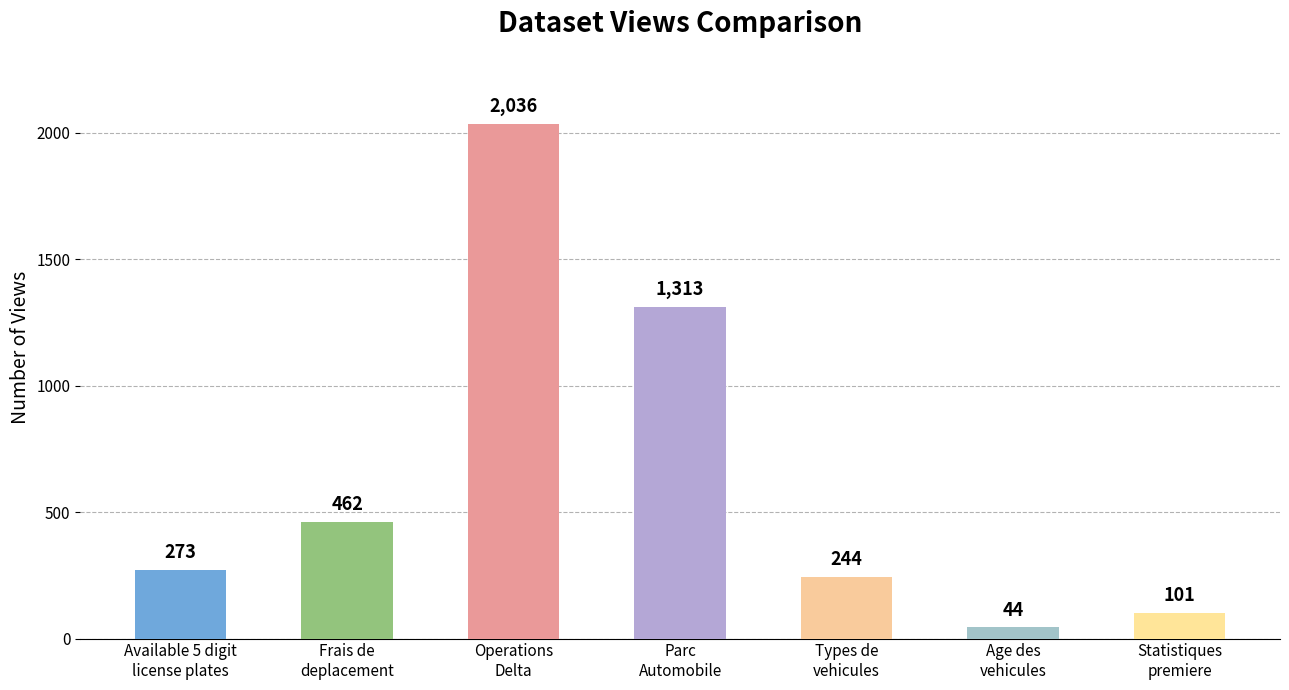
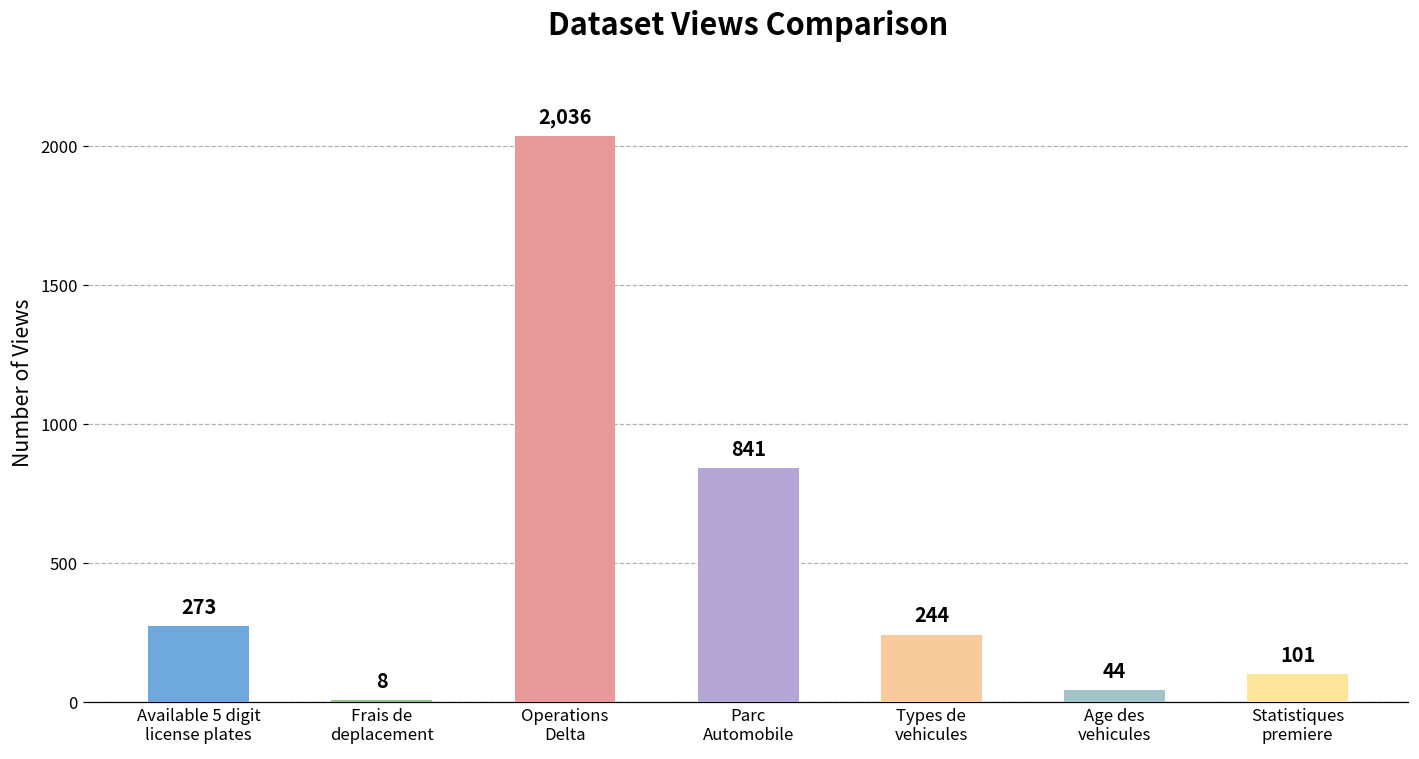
  {
    "Available 5 digit license plates": "273",
-   "Frais de deplacement": "462",
+   "Frais de deplacement": "8",
    "Operations Delta": "2,036",
-   "Parc Automobile": "1,313",
+   "Parc Automobile": "841",
    "Types de vehicules": "244",
    "Age des vehicules": "44",
    "Statistiques premiere": "101"
  }
